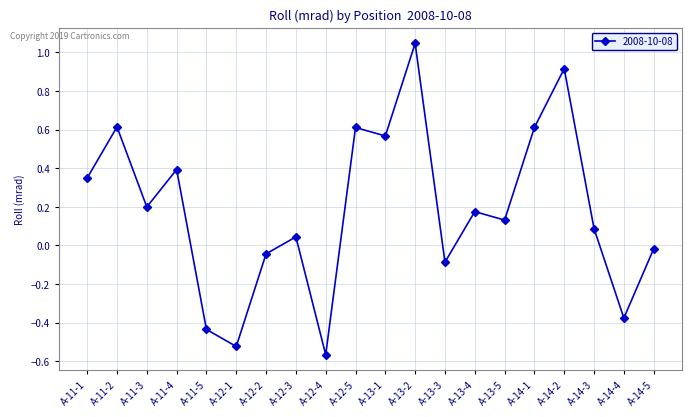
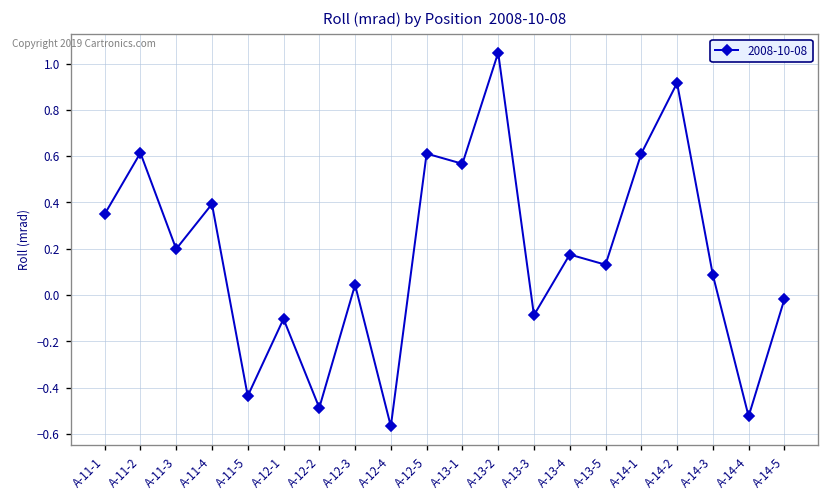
  {
    "A-11-1": 0.35,
    "A-11-2": 0.61,
    "A-11-3": 0.20,
    "A-11-4": 0.39,
    "A-11-5": -0.44,
-   "A-12-1": -0.52,
-   "A-12-2": -0.04,
+   "A-12-1": -0.10,
+   "A-12-2": -0.49,
    "A-12-3": 0.04,
    "A-12-4": -0.57,
    "A-12-5": 0.61,
    "A-13-1": 0.57,
    "A-13-2": 1.05,
    "A-13-3": -0.09,
    "A-13-4": 0.18,
    "A-13-5": 0.13,
    "A-14-1": 0.61,
    "A-14-2": 0.92,
    "A-14-3": 0.09,
-   "A-14-4": -0.38,
+   "A-14-4": -0.52,
    "A-14-5": -0.02
  }
